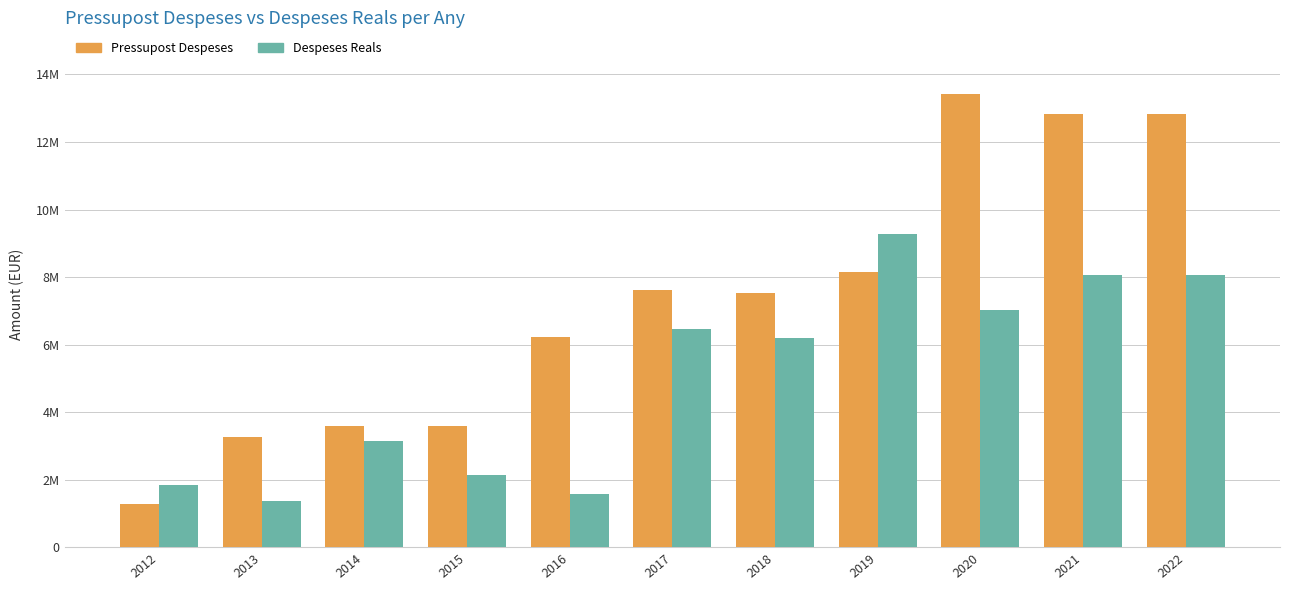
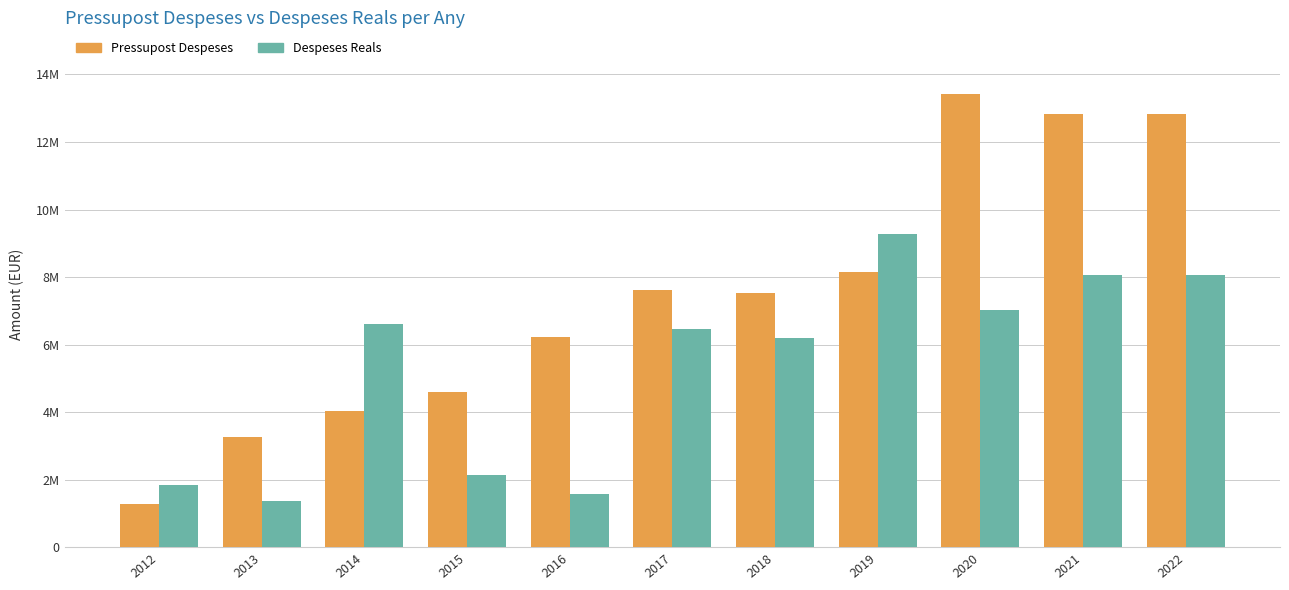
  {
    "Pressupost Despeses": {
      "2012": 1300000,
      "2013": 3300000,
-     "2014": 3600000,
-     "2015": 3600000,
+     "2014": 4000000,
+     "2015": 4600000,
      "2016": 6200000,
      "2017": 7600000,
      "2018": 7500000,
      "2019": 8200000,
      "2020": 13400000,
      "2021": 12800000,
      "2022": 12800000
    },
    "Despeses Reals": {
      "2012": 1800000,
      "2013": 1400000,
-     "2014": 3100000,
+     "2014": 6600000,
      "2015": 2100000,
      "2016": 1600000,
      "2017": 6400000,
      "2018": 6200000,
      "2019": 9300000,
      "2020": 7000000,
      "2021": 8000000,
      "2022": 8000000
    }
  }
